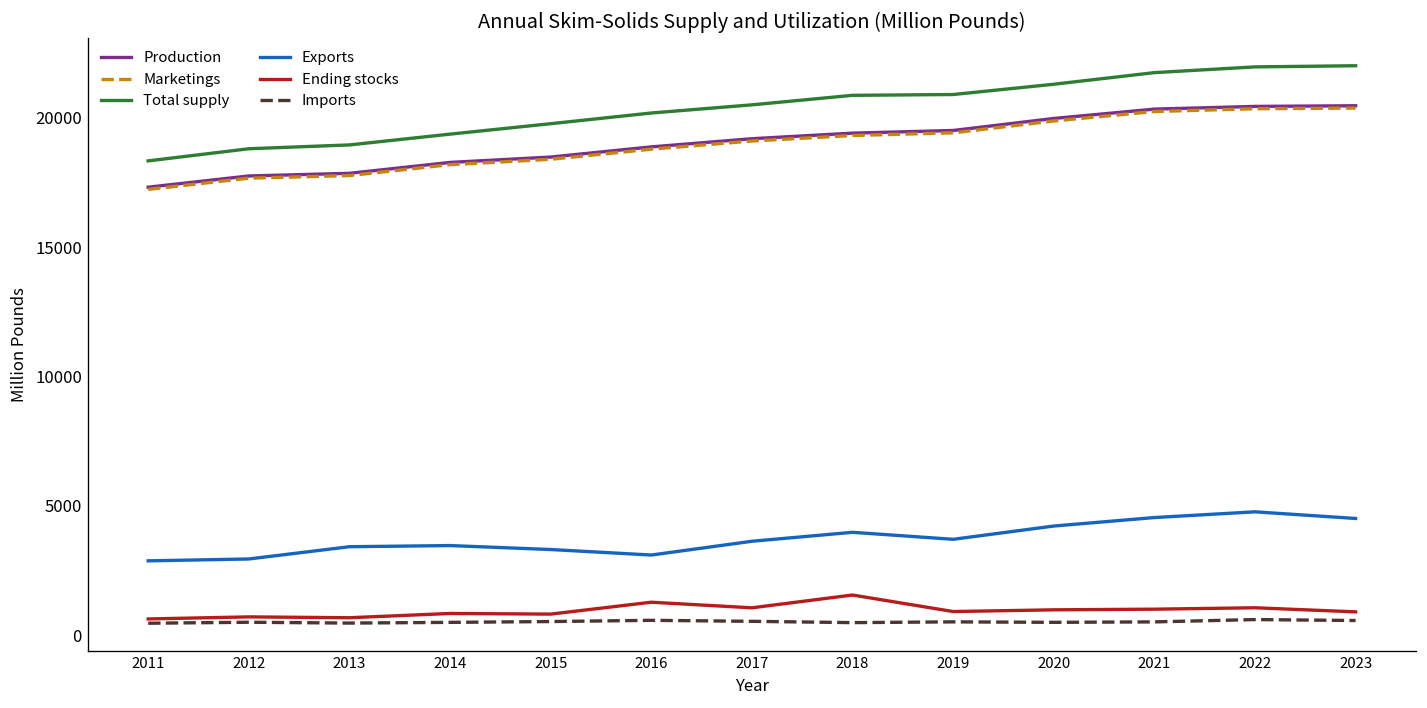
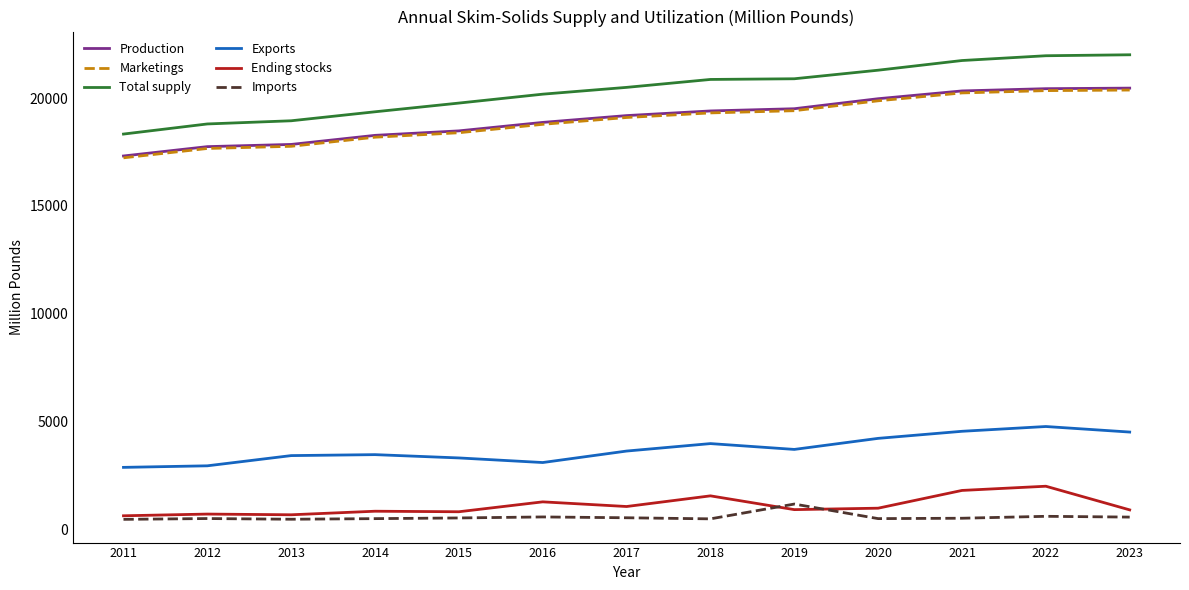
  {
    "Total supply": {
      "2011": 18300,
      "2012": 18800,
      "2013": 18900,
      "2014": 19400,
      "2015": 19800,
      "2016": 20200,
      "2017": 20500,
      "2018": 20900,
      "2019": 20900,
      "2020": 21300,
      "2021": 21700,
      "2022": 22000,
      "2023": 22000
    },
    "Exports": {
      "2011": 2900,
      "2012": 2900,
      "2013": 3400,
      "2014": 3500,
      "2015": 3300,
      "2016": 3100,
      "2017": 3600,
      "2018": 4000,
      "2019": 3700,
      "2020": 4200,
      "2021": 4600,
      "2022": 4800,
      "2023": 4500
    },
    "Ending stocks": {
      "2011": 600,
      "2012": 700,
      "2013": 700,
      "2014": 800,
      "2015": 800,
      "2016": 1300,
      "2017": 1100,
      "2018": 1600,
      "2019": 900,
      "2020": 1000,
-     "2021": 1000,
-     "2022": 1100,
+     "2021": 1800,
+     "2022": 2000,
      "2023": 900
    },
    "Imports": {
      "2011": 500,
      "2012": 500,
      "2013": 500,
      "2014": 500,
      "2015": 500,
      "2016": 600,
      "2017": 500,
      "2018": 500,
-     "2019": 500,
+     "2019": 1200,
      "2020": 500,
      "2021": 500,
      "2022": 600,
      "2023": 600
    }
  }
